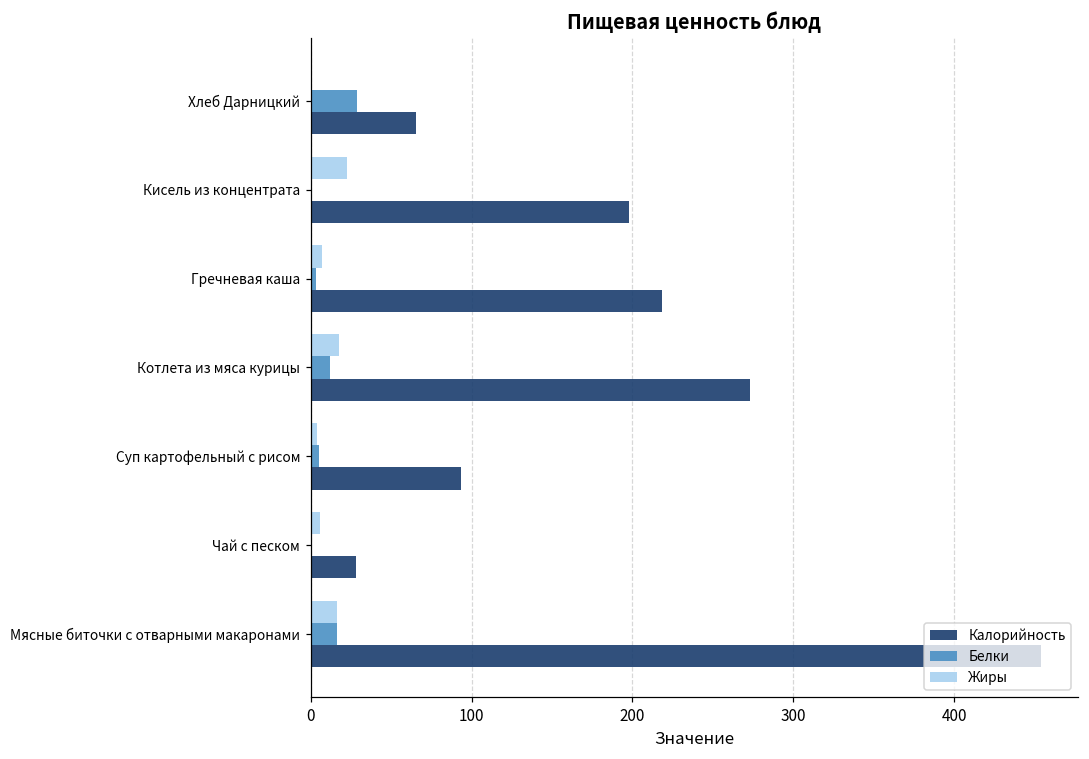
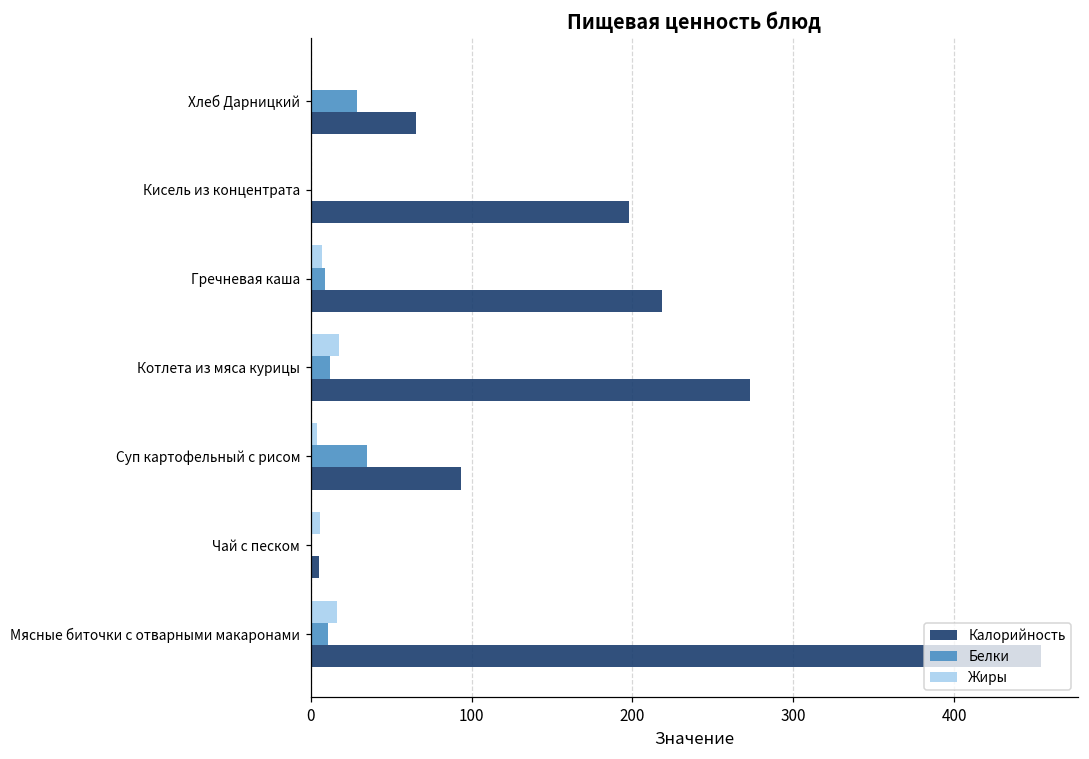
  {
    "Калорийность": {
      "Хлеб Дарницкий": 65,
      "Кисель из концентрата": 198,
      "Гречневая каша": 218,
      "Котлета из мяса курицы": 273,
      "Суп картофельный с рисом": 93,
-     "Чай с песком": 28
+     "Чай с песком": 5
    },
    "Белки": {
      "Хлеб Дарницкий": 29,
-     "Гречневая каша": 3,
+     "Гречневая каша": 9,
      "Котлета из мяса курицы": 12,
-     "Суп картофельный с рисом": 5,
-     "Мясные биточки с отварными макаронами": 17
+     "Суп картофельный с рисом": 35,
+     "Мясные биточки с отварными макаронами": 10
    },
    "Жиры": {
-     "Кисель из концентрата": 23,
+     "Кисель из концентрата": 0,
      "Гречневая каша": 7,
      "Котлета из мяса курицы": 17,
      "Суп картофельный с рисом": 4,
      "Чай с песком": 6,
      "Мясные биточки с отварными макаронами": 16
    }
  }
